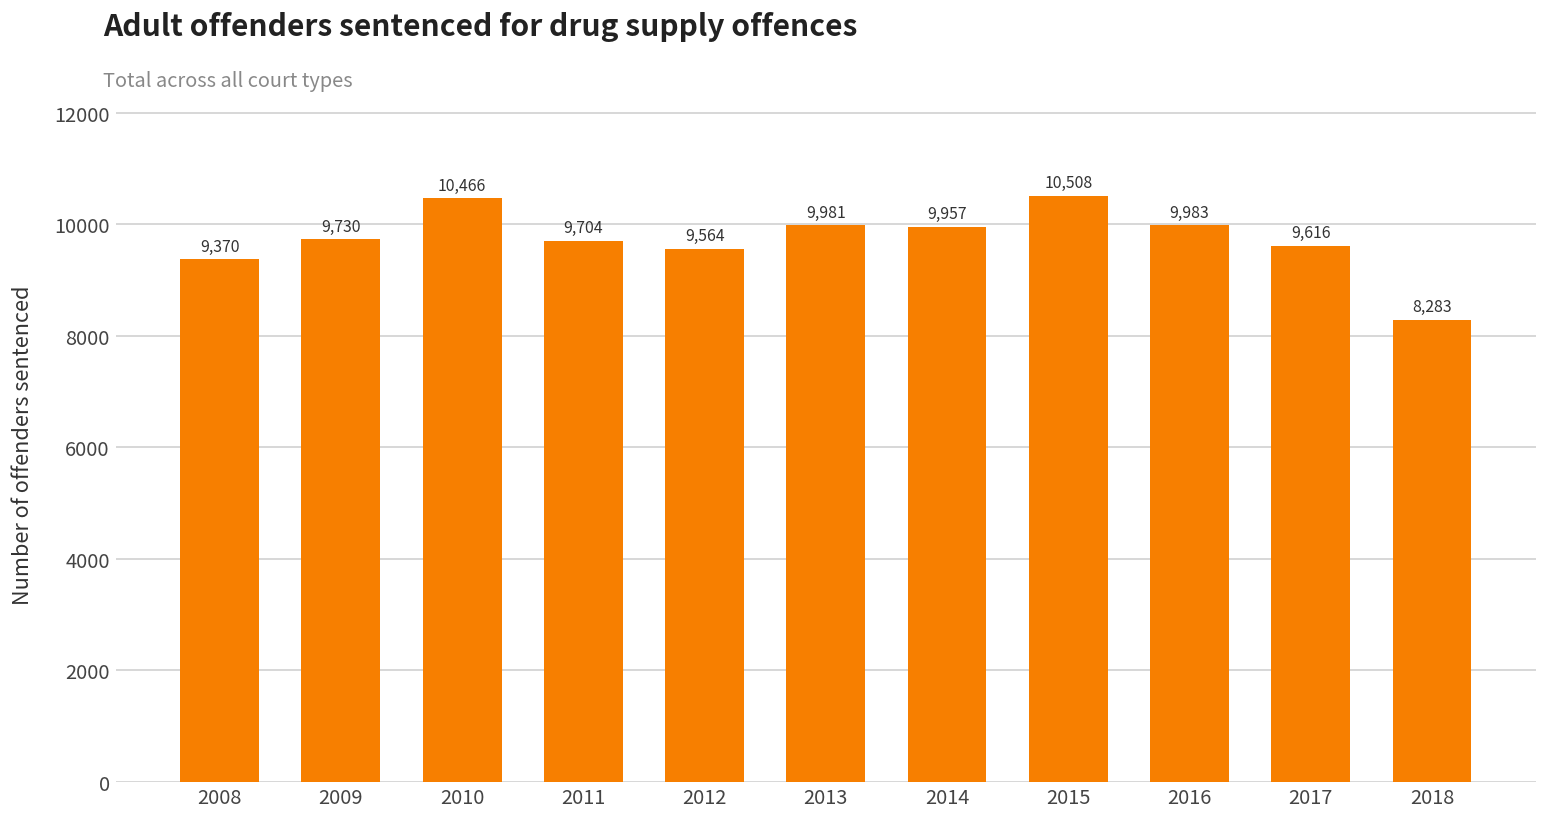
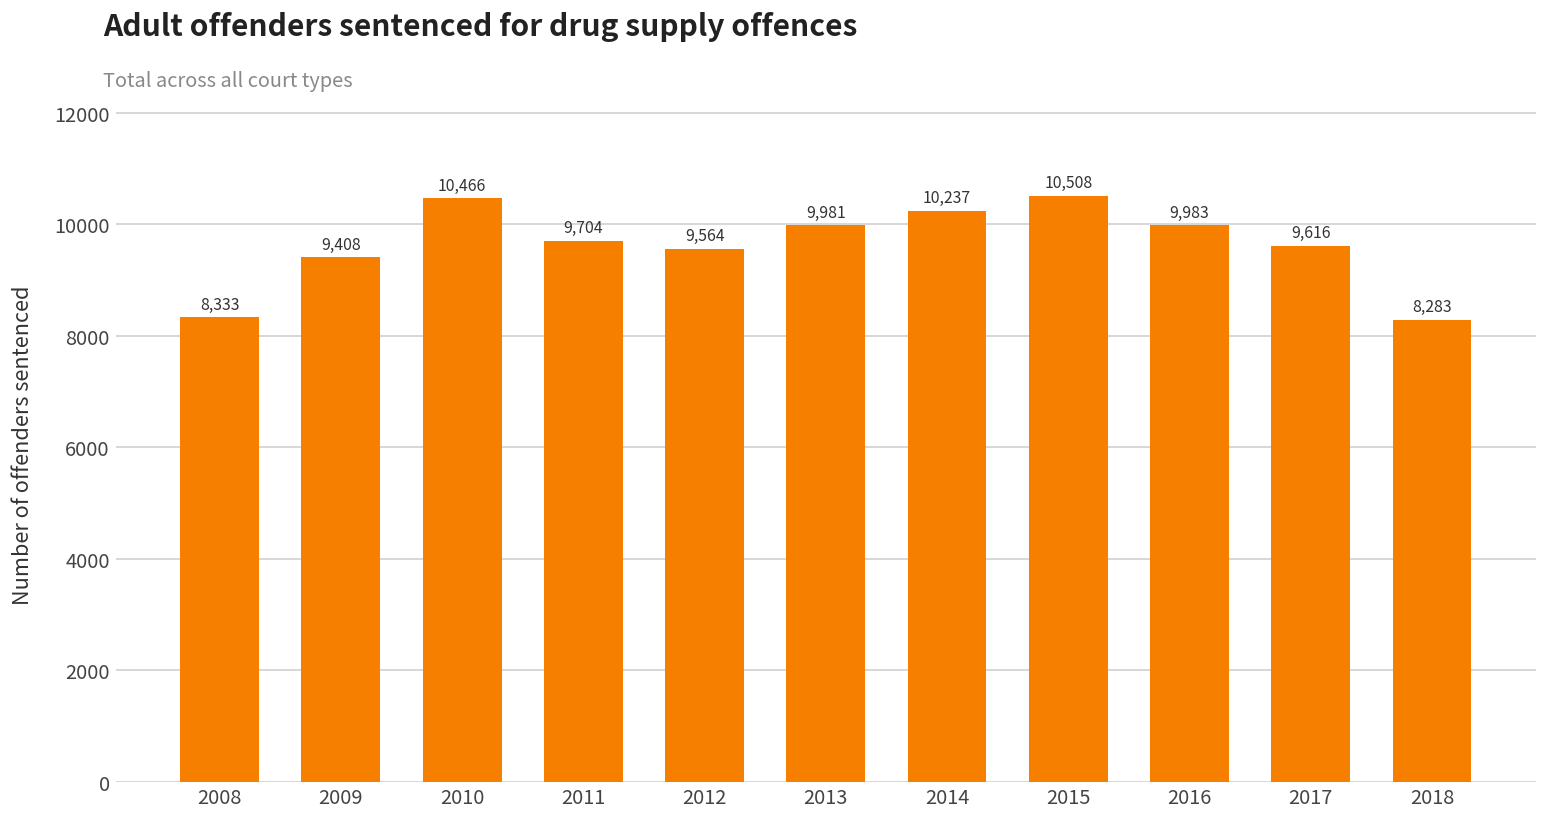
  {
-   "2008": "9,370",
-   "2009": "9,730",
+   "2008": "8,333",
+   "2009": "9,408",
    "2010": "10,466",
    "2011": "9,704",
    "2012": "9,564",
    "2013": "9,981",
-   "2014": "9,957",
+   "2014": "10,237",
    "2015": "10,508",
    "2016": "9,983",
    "2017": "9,616",
    "2018": "8,283"
  }
